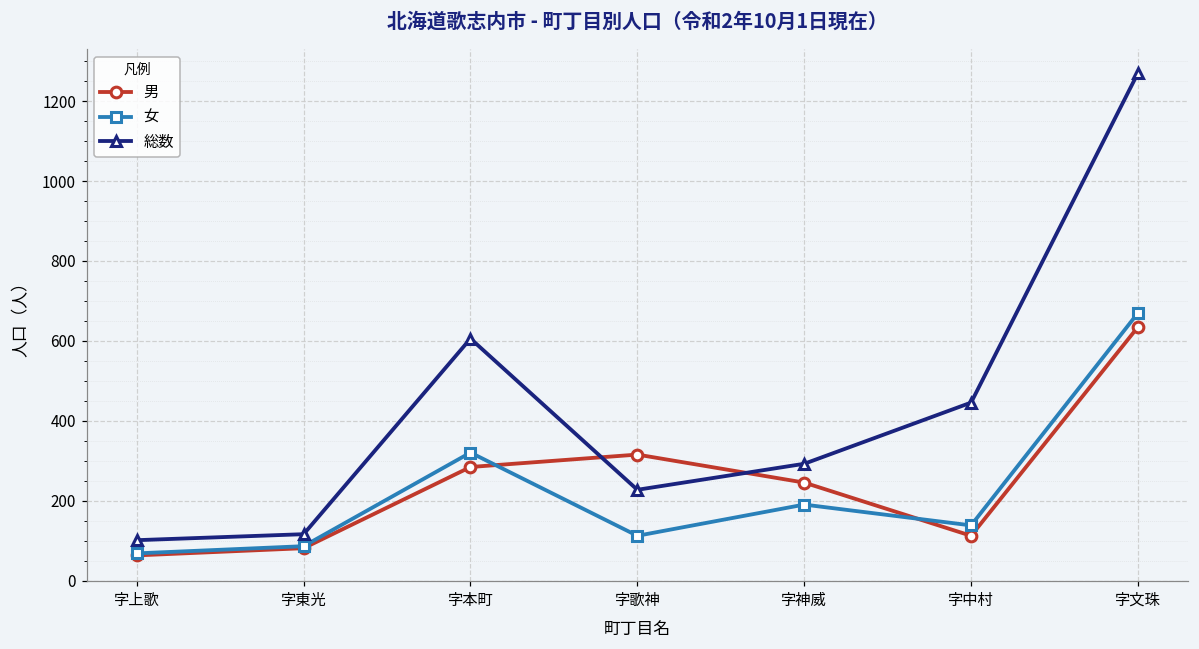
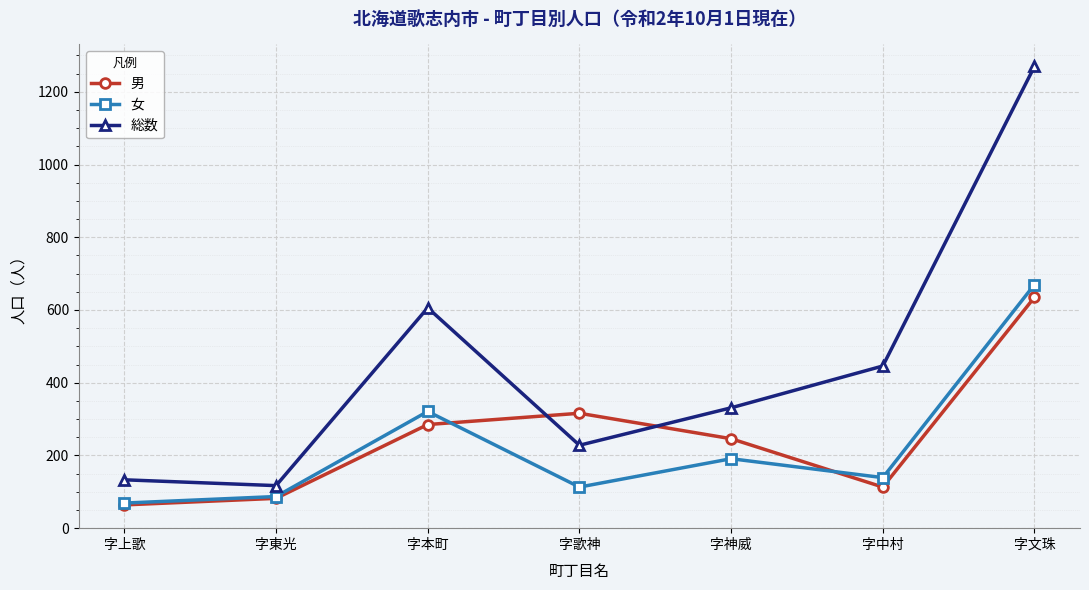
  {
    "男": {
      "字本町": 290,
      "字歌神": 320,
      "字神威": 250,
      "字中村": 110,
      "字文珠": 640
    },
    "女": {
      "字本町": 320,
      "字歌神": 110,
      "字神威": 190,
      "字中村": 140,
      "字文珠": 670
    },
    "総数": {
-     "字上歌": 100,
+     "字上歌": 130,
      "字東光": 120,
      "字本町": 610,
      "字歌神": 230,
-     "字神威": 290,
+     "字神威": 330,
      "字中村": 450,
      "字文珠": 1270
    }
  }
